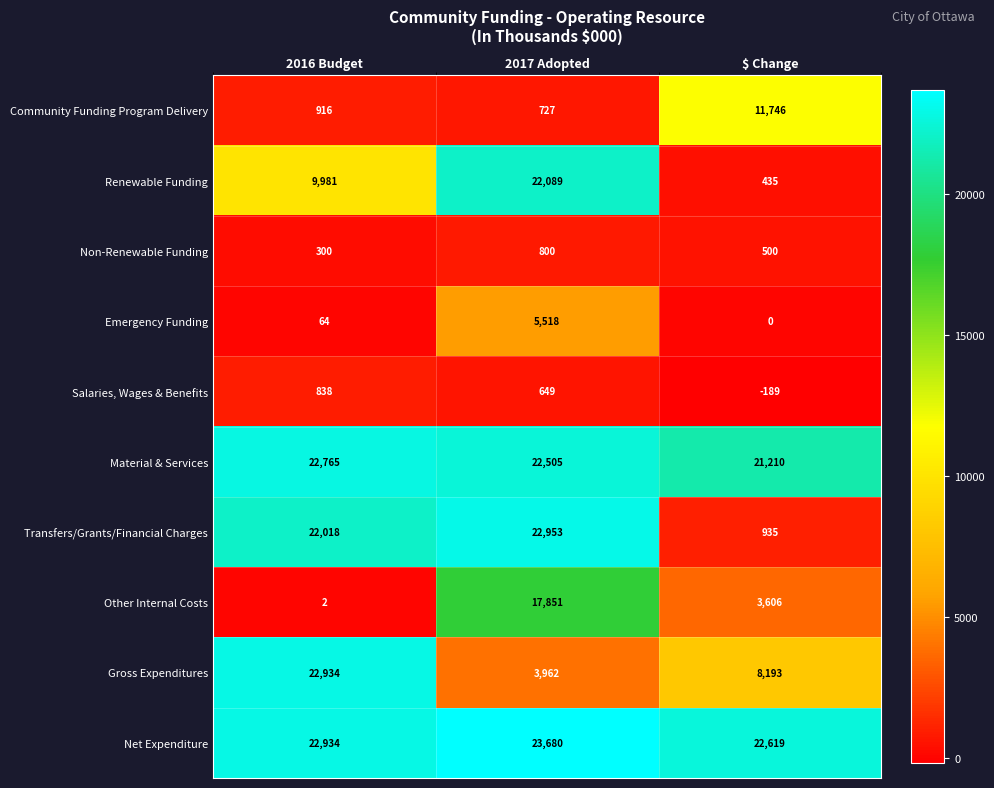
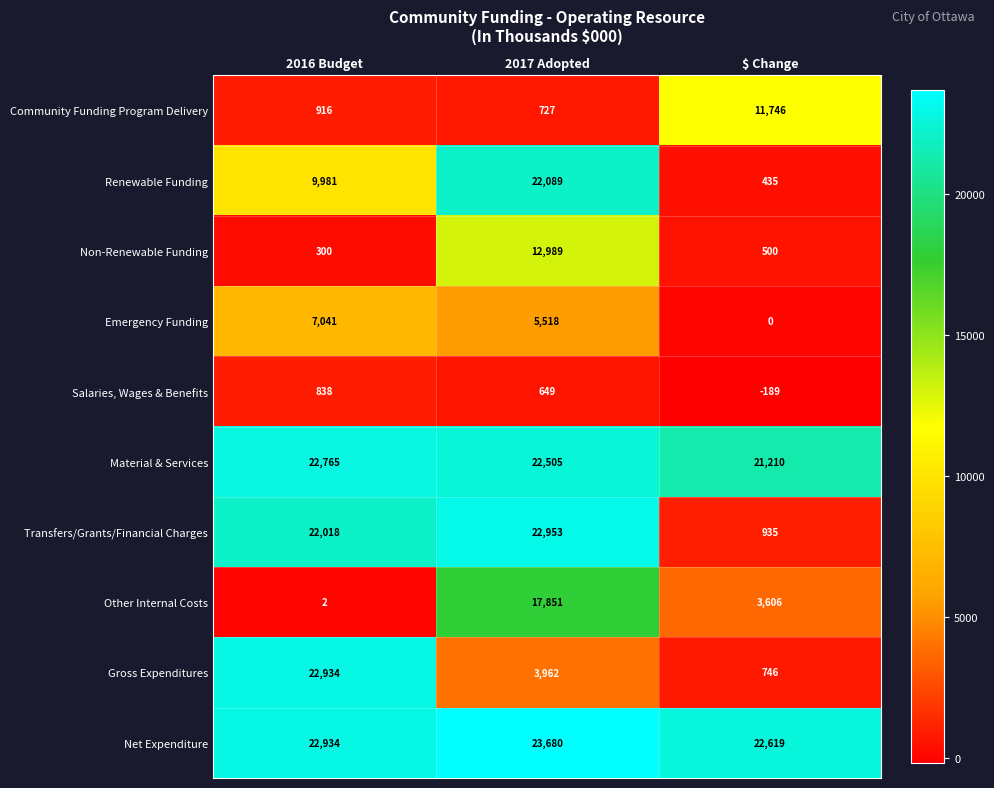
  {
    "Community Funding Program Delivery": {
      "2016 Budget": "916",
      "2017 Adopted": "727",
      "$ Change": "11,746"
    },
    "Renewable Funding": {
      "2016 Budget": "9,981",
      "2017 Adopted": "22,089",
      "$ Change": "435"
    },
    "Non-Renewable Funding": {
      "2016 Budget": "300",
-     "2017 Adopted": "800",
+     "2017 Adopted": "12,989",
      "$ Change": "500"
    },
    "Emergency Funding": {
-     "2016 Budget": "64",
+     "2016 Budget": "7,041",
      "2017 Adopted": "5,518",
      "$ Change": "0"
    },
    "Salaries, Wages & Benefits": {
      "2016 Budget": "838",
      "2017 Adopted": "649",
      "$ Change": "-189"
    },
    "Material & Services": {
      "2016 Budget": "22,765",
      "2017 Adopted": "22,505",
      "$ Change": "21,210"
    },
    "Transfers/Grants/Financial Charges": {
      "2016 Budget": "22,018",
      "2017 Adopted": "22,953",
      "$ Change": "935"
    },
    "Other Internal Costs": {
      "2016 Budget": "2",
      "2017 Adopted": "17,851",
      "$ Change": "3,606"
    },
    "Gross Expenditures": {
      "2016 Budget": "22,934",
      "2017 Adopted": "3,962",
-     "$ Change": "8,193"
+     "$ Change": "746"
    },
    "Net Expenditure": {
      "2016 Budget": "22,934",
      "2017 Adopted": "23,680",
      "$ Change": "22,619"
    }
  }
